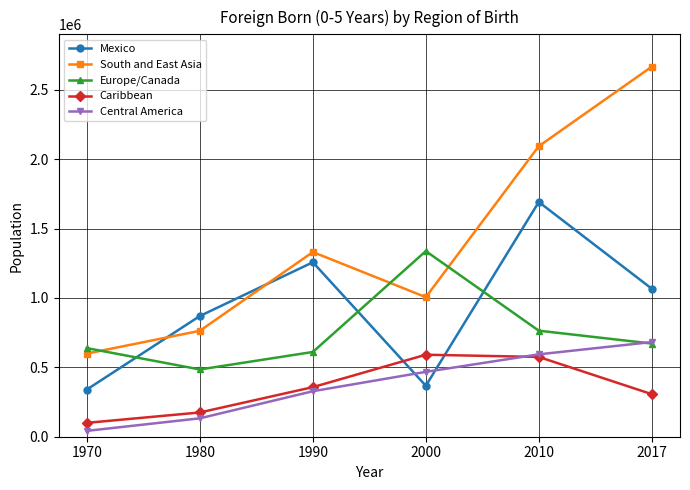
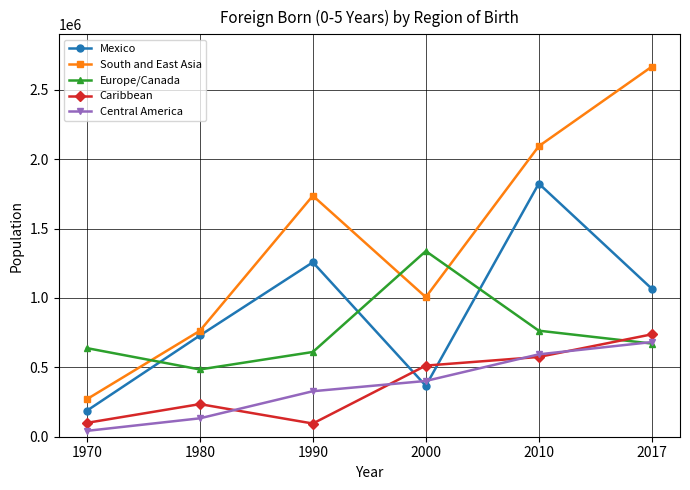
  {
    "Mexico": {
-     "1970": 340000,
-     "1980": 870000,
+     "1970": 190000,
+     "1980": 730000,
      "1990": 1260000,
      "2000": 370000,
-     "2010": 1690000,
+     "2010": 1820000,
      "2017": 1070000
    },
    "South and East Asia": {
-     "1970": 600000,
+     "1970": 270000,
      "1980": 760000,
-     "1990": 1330000,
+     "1990": 1740000,
      "2000": 1010000,
      "2010": 2090000,
      "2017": 2670000
    },
    "Europe/Canada": {
      "1970": 640000,
      "1980": 480000,
      "1990": 610000,
      "2000": 1340000,
      "2010": 760000
    },
    "Caribbean": {
      "1970": 100000,
-     "1980": 170000,
-     "1990": 360000,
-     "2000": 590000,
+     "1980": 230000,
+     "1990": 100000,
+     "2000": 510000,
      "2010": 570000,
-     "2017": 310000
+     "2017": 740000
    },
    "Central America": {
      "1970": 40000,
      "1980": 130000,
      "1990": 330000,
-     "2000": 470000,
+     "2000": 400000,
      "2010": 590000
    }
  }
